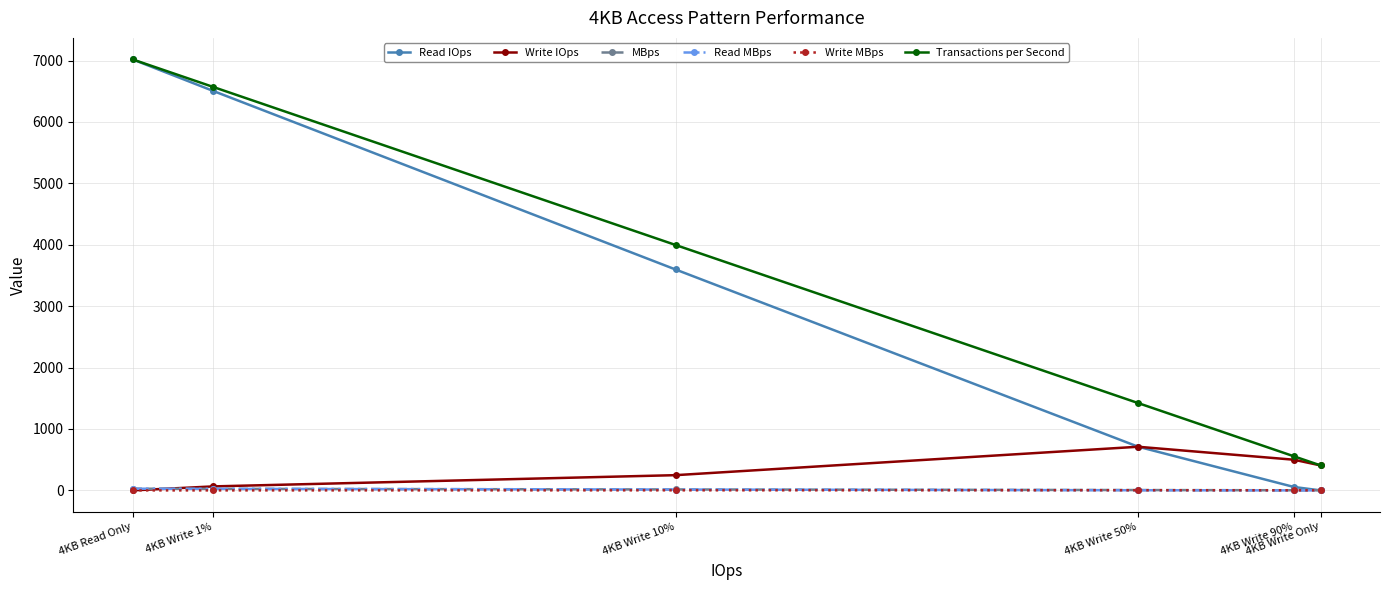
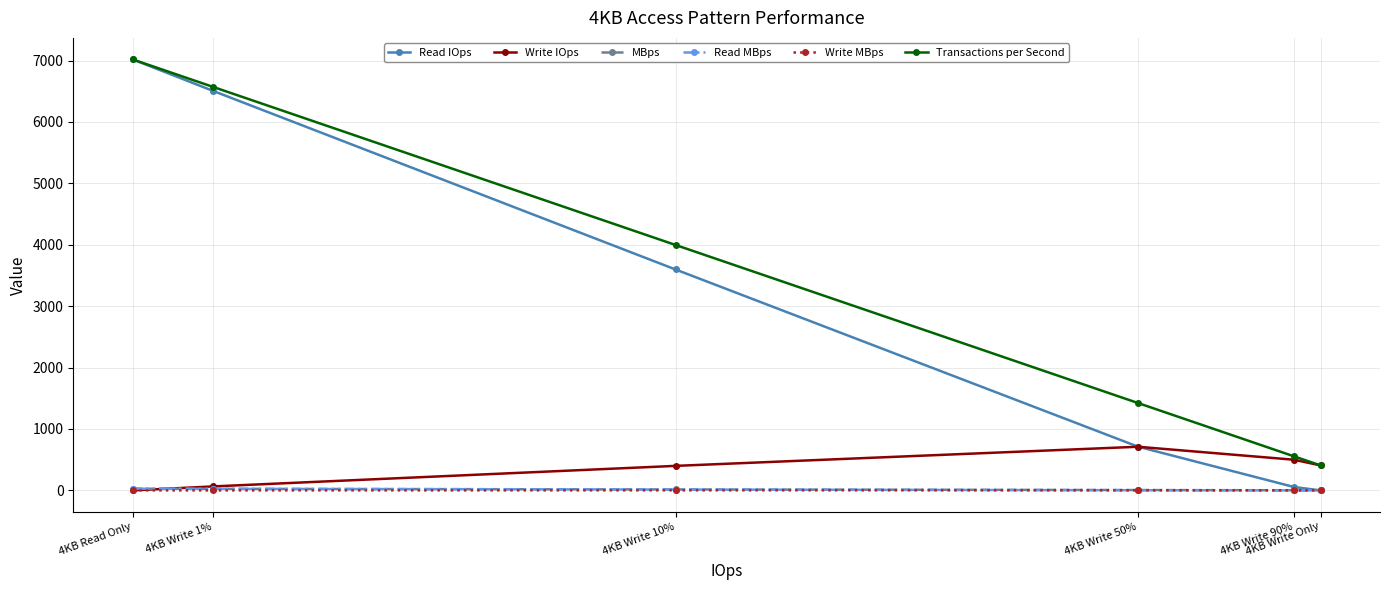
  {
    "Write IOps": {
-     "4KB Write 10%": 200,
+     "4KB Write 10%": 400,
      "4KB Write 90%": 500
    },
    "Transactions per Second": {
      "4KB Write 1%": 6600,
      "4KB Write 10%": 4000,
      "4KB Write 50%": 1400,
      "4KB Write 90%": 600
    }
  }
